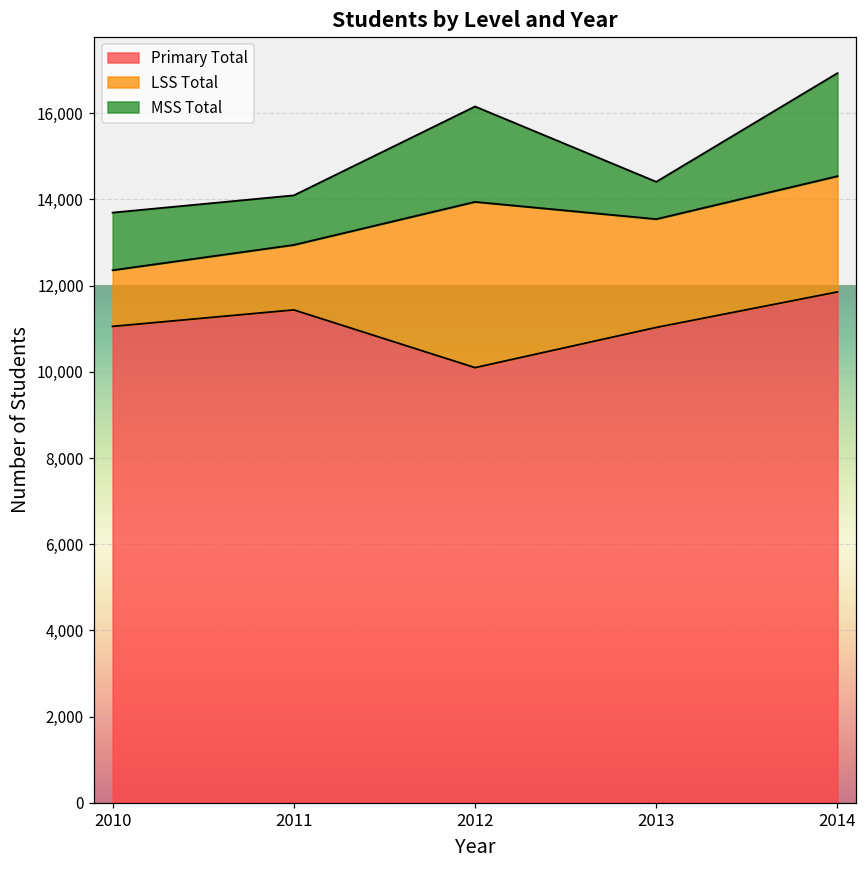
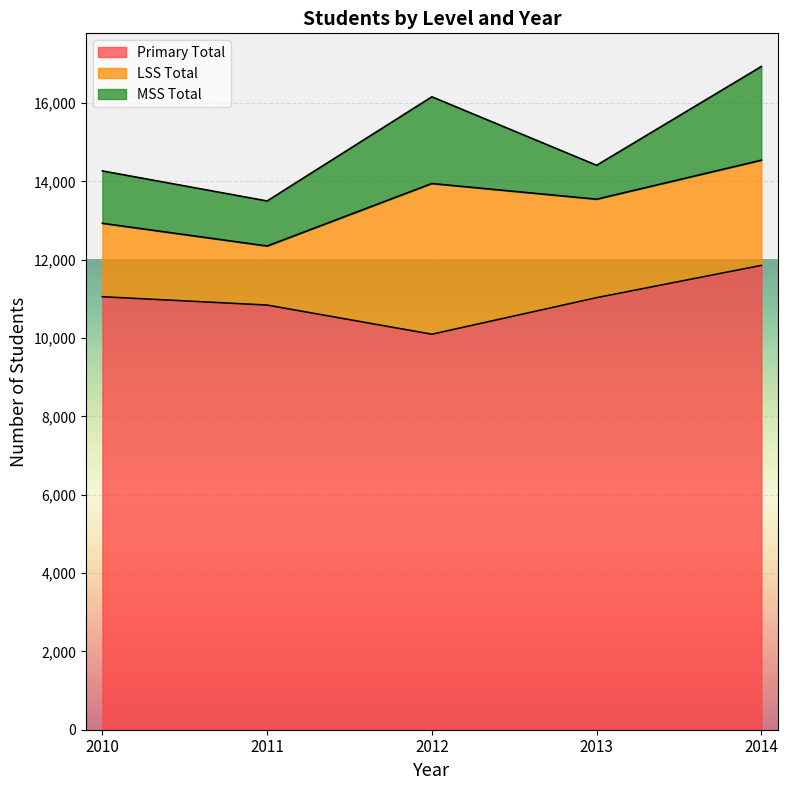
  {
    "Primary Total": {
      "2010": "11,100",
-     "2011": "11,400",
+     "2011": "10,800",
      "2012": "10,100",
      "2013": "11,000",
      "2014": "11,900"
    },
    "LSS Total": {
-     "2010": "1,300",
+     "2010": "1,900",
      "2011": "1,500",
      "2012": "3,800",
      "2013": "2,500",
      "2014": "2,700"
    },
    "MSS Total": {
      "2010": "1,300",
      "2011": "1,200",
      "2012": "2,200",
      "2013": "900",
      "2014": "2,400"
    }
  }
